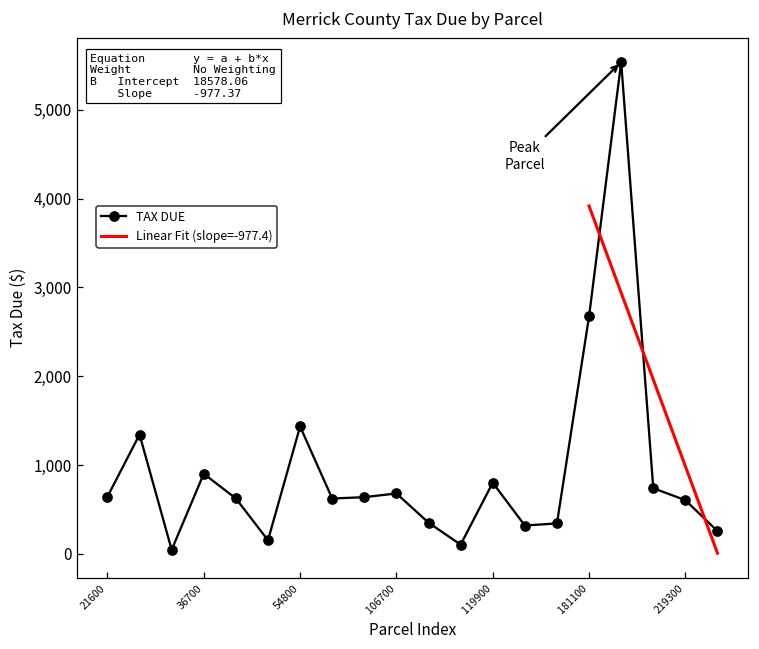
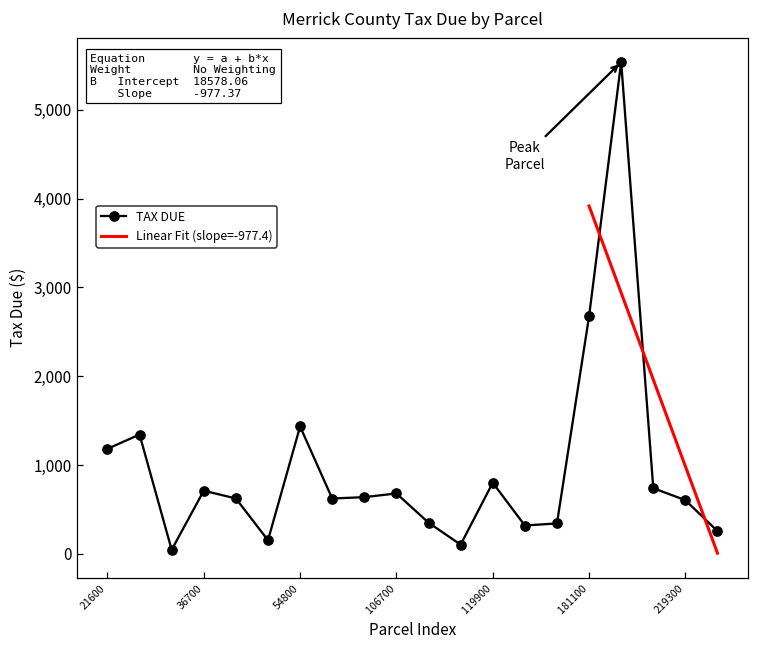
  {
    "TAX DUE": {
-     "21600": "600",
-     "36700": "900",
+     "21600": "1,200",
+     "36700": "700",
      "54800": "1,400",
      "106700": "700",
      "119900": "800",
      "181100": "2,700",
      "219300": "600"
    },
    "Linear Fit (slope=-977.4)": {
      "181100": "3,900",
      "219300": "1,000"
    }
  }
